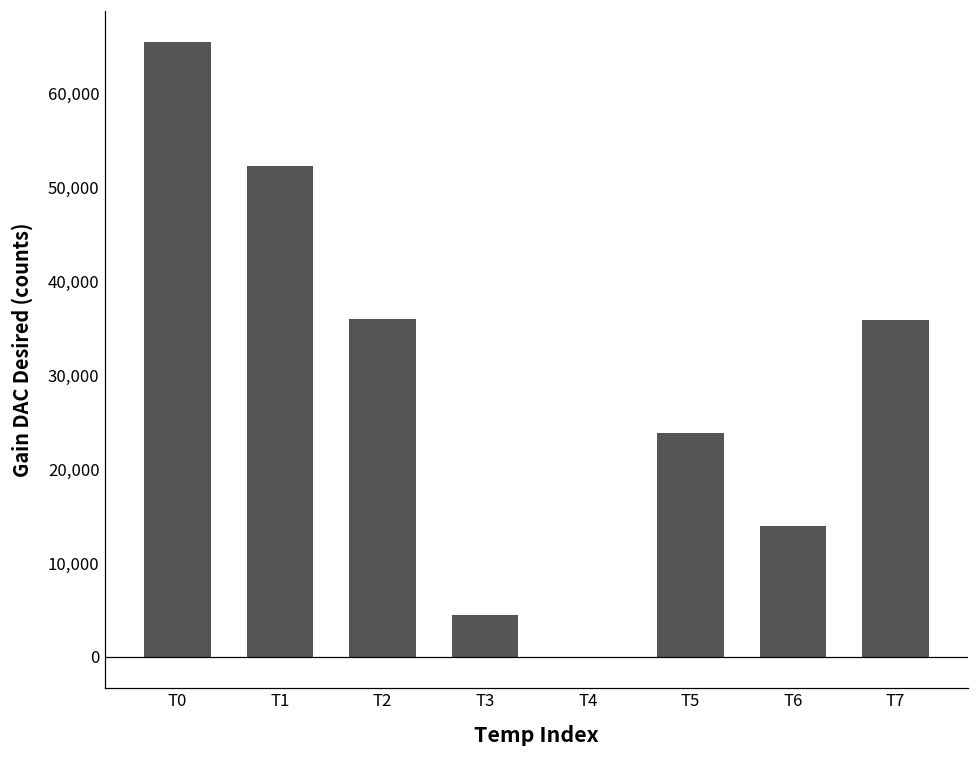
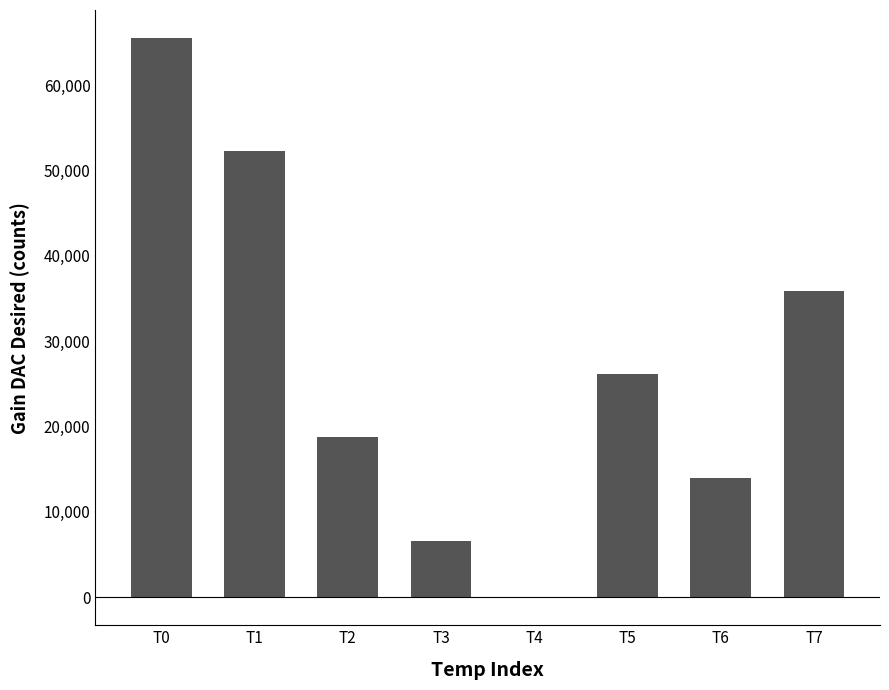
  {
    "T0": "66,000",
    "T1": "52,000",
-   "T2": "36,000",
-   "T3": "4,000",
-   "T5": "24,000",
+   "T2": "19,000",
+   "T3": "7,000",
+   "T5": "26,000",
    "T6": "14,000",
    "T7": "36,000"
  }
